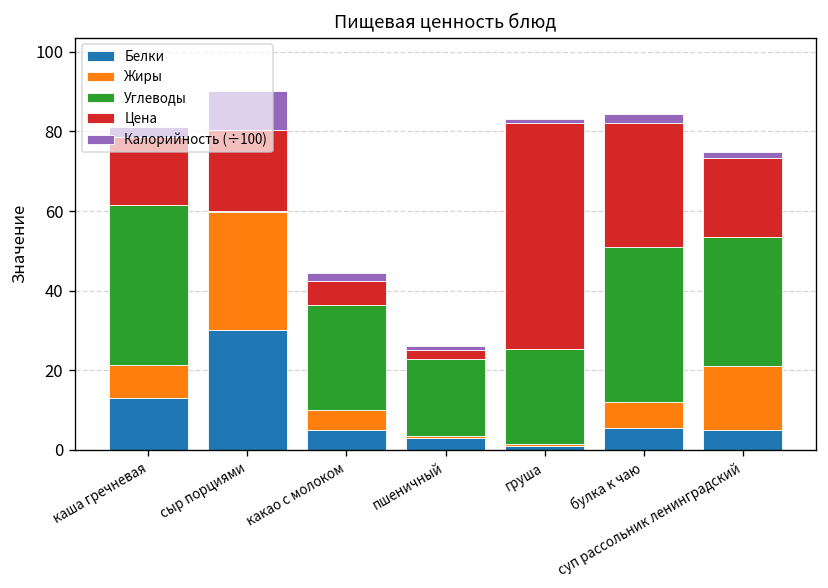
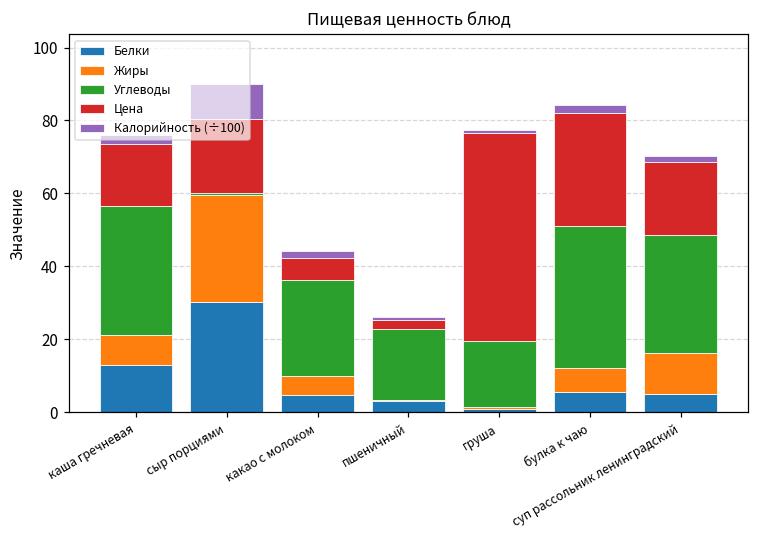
  {
    "Белки": {
      "каша гречневая": 13,
      "сыр порциями": 30,
      "какао с молоком": 5,
      "пшеничный": 3,
      "груша": 1,
      "булка к чаю": 6,
      "суп рассольник ленинградский": 5
    },
    "Жиры": {
      "каша гречневая": 8,
      "сыр порциями": 30,
      "какао с молоком": 5,
      "булка к чаю": 7,
-     "суп рассольник ленинградский": 16
+     "суп рассольник ленинградский": 11
    },
    "Углеводы": {
-     "каша гречневая": 40,
+     "каша гречневая": 35,
      "какао с молоком": 26,
      "пшеничный": 19,
-     "груша": 24,
+     "груша": 18,
      "булка к чаю": 39,
      "суп рассольник ленинградский": 32
    },
    "Цена": {
      "какао с молоком": 6,
      "пшеничный": 2,
      "груша": 57,
      "булка к чаю": 31,
      "суп рассольник ленинградский": 20
    },
    "Калорийность (÷100)": {
      "какао с молоком": 2,
      "пшеничный": 1,
      "груша": 1,
      "булка к чаю": 2,
      "суп рассольник ленинградский": 1
    }
  }
